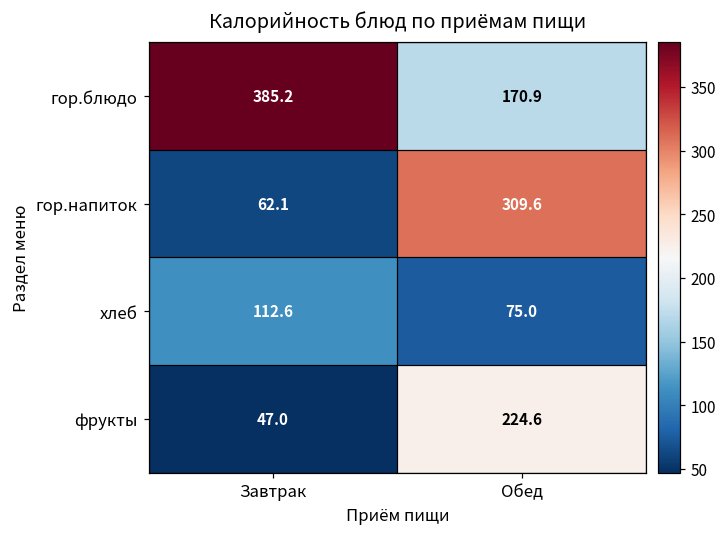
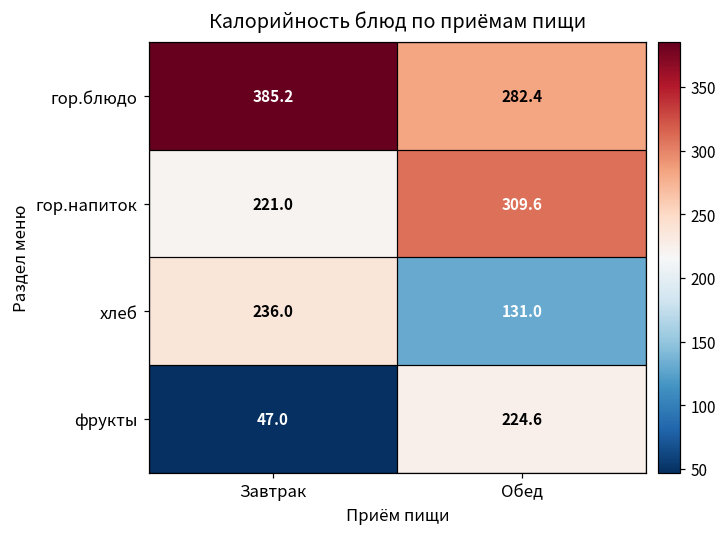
  {
    "гор.блюдо": {
      "Завтрак": 385.2,
-     "Обед": 170.9
+     "Обед": 282.4
    },
    "гор.напиток": {
-     "Завтрак": 62.1,
+     "Завтрак": 221.0,
      "Обед": 309.6
    },
    "хлеб": {
-     "Завтрак": 112.6,
-     "Обед": 75.0
+     "Завтрак": 236.0,
+     "Обед": 131.0
    },
    "фрукты": {
      "Завтрак": 47.0,
      "Обед": 224.6
    }
  }
